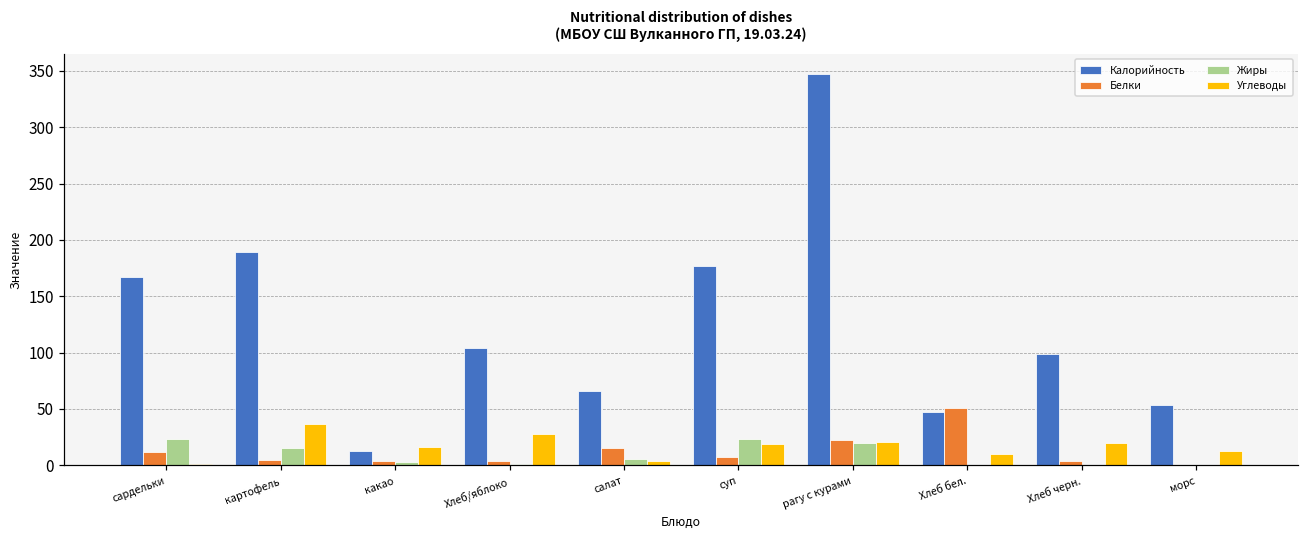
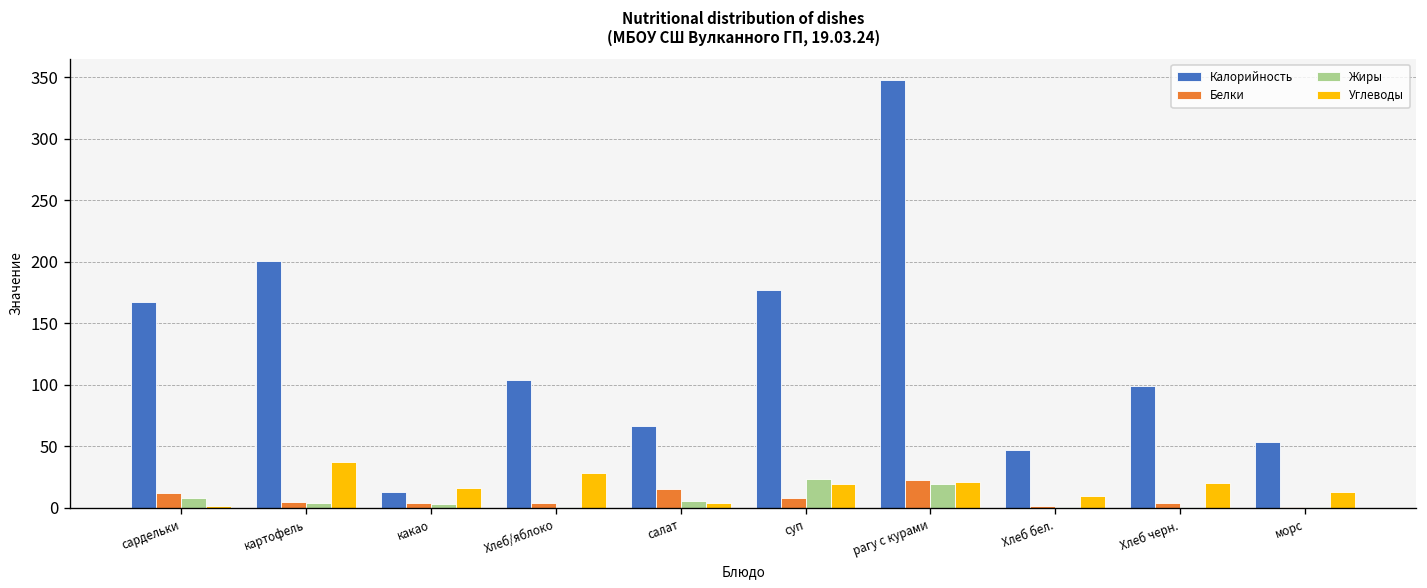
  {
    "Калорийность": {
      "сардельки": 167,
-     "картофель": 189,
+     "картофель": 200,
      "какао": 13,
      "Хлеб/яблоко": 104,
      "салат": 66,
      "суп": 177,
      "рагу с курами": 348,
      "Хлеб бел.": 47,
      "Хлеб черн.": 99,
      "морс": 53
    },
    "Белки": {
      "сардельки": 12,
      "картофель": 5,
      "какао": 4,
      "Хлеб/яблоко": 3,
      "салат": 15,
      "суп": 8,
      "рагу с курами": 22,
-     "Хлеб бел.": 50,
+     "Хлеб бел.": 2,
      "Хлеб черн.": 3
    },
    "Жиры": {
-     "сардельки": 23,
-     "картофель": 15,
+     "сардельки": 8,
+     "картофель": 4,
      "какао": 3,
      "салат": 5,
      "суп": 23,
      "рагу с курами": 19
    },
    "Углеводы": {
      "картофель": 37,
      "какао": 16,
      "Хлеб/яблоко": 28,
      "салат": 4,
      "суп": 19,
      "рагу с курами": 21,
      "Хлеб бел.": 10,
      "Хлеб черн.": 20,
      "морс": 13
    }
  }
